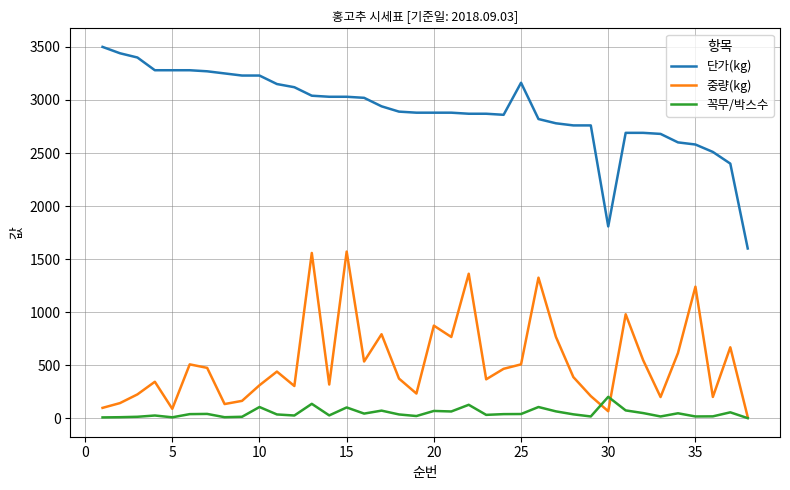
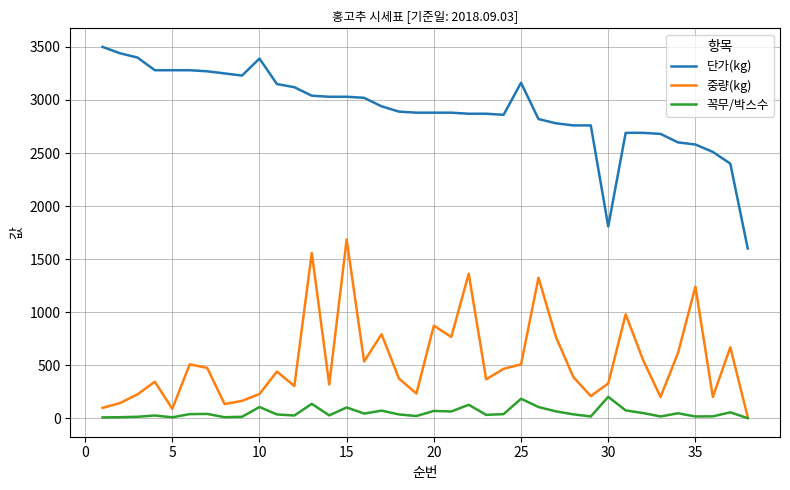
  {
    "단가(kg)": {
      "5": 3280,
-     "10": 3230,
+     "10": 3390,
      "15": 3030,
      "20": 2880,
      "25": 3160,
      "30": 1810,
      "35": 2580
    },
    "중량(kg)": {
      "5": 90,
-     "10": 310,
-     "15": 1570,
+     "10": 230,
+     "15": 1690,
      "20": 870,
      "25": 510,
-     "30": 70,
+     "30": 330,
      "35": 1240
    },
    "꼭무/박스수": {
      "5": 10,
      "10": 110,
      "15": 100,
      "20": 70,
-     "25": 40,
+     "25": 180,
      "30": 200,
      "35": 20
    }
  }
